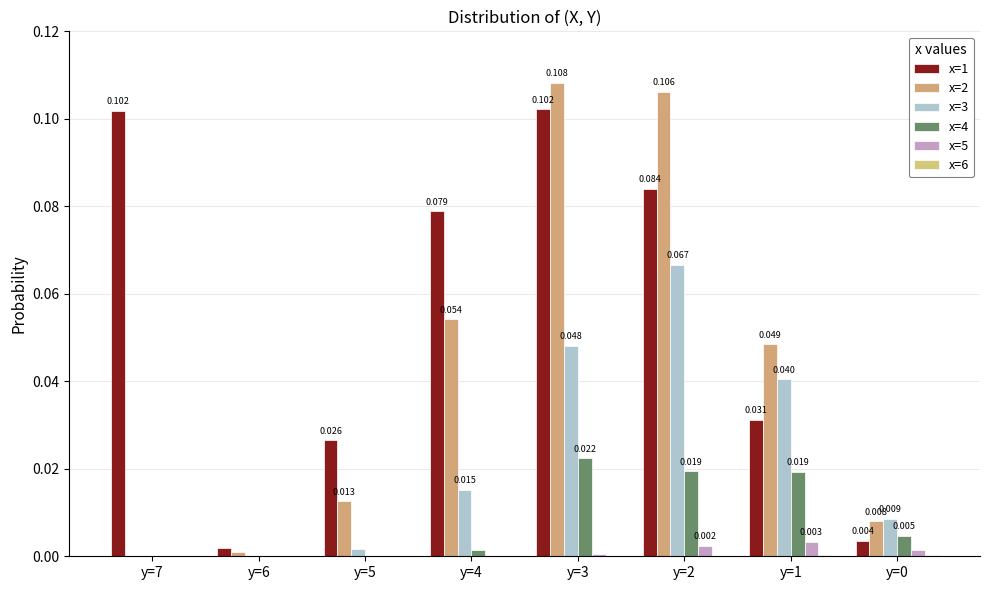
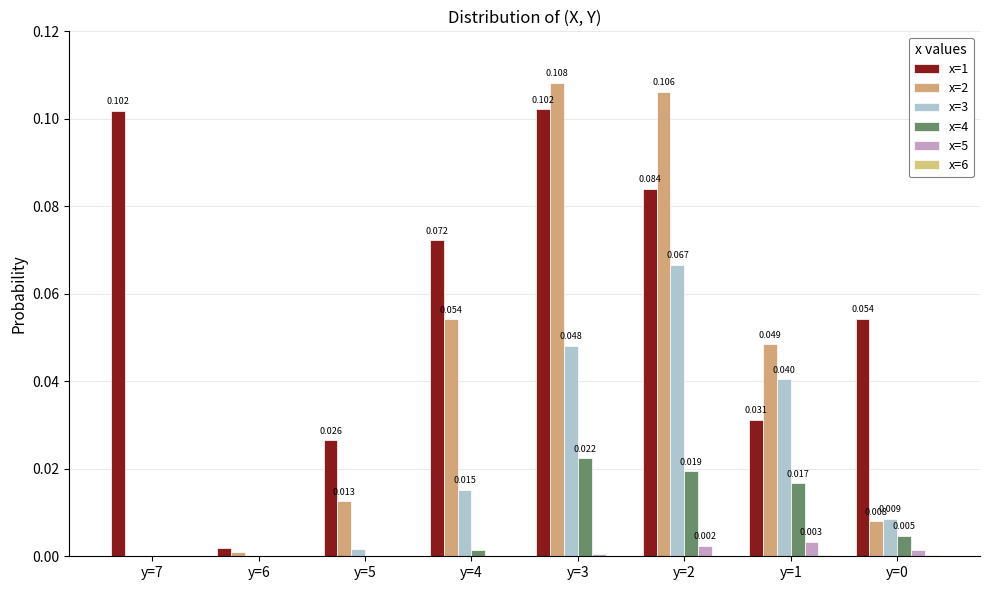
  {
    "x=1": {
      "y=7": 0.102,
      "y=5": 0.026,
-     "y=4": 0.079,
+     "y=4": 0.072,
      "y=3": 0.102,
      "y=2": 0.084,
      "y=1": 0.031,
-     "y=0": 0.004
+     "y=0": 0.054
    },
    "x=4": {
      "y=3": 0.022,
      "y=2": 0.019,
-     "y=1": 0.019,
+     "y=1": 0.017,
      "y=0": 0.005
    }
  }
